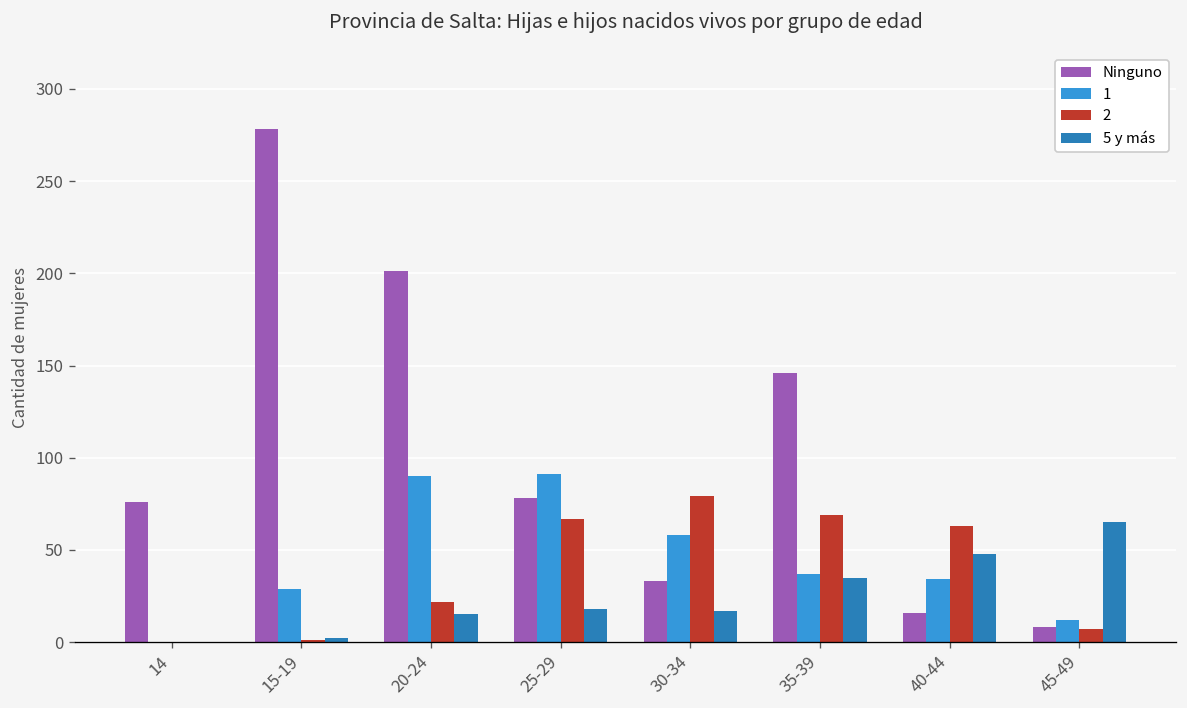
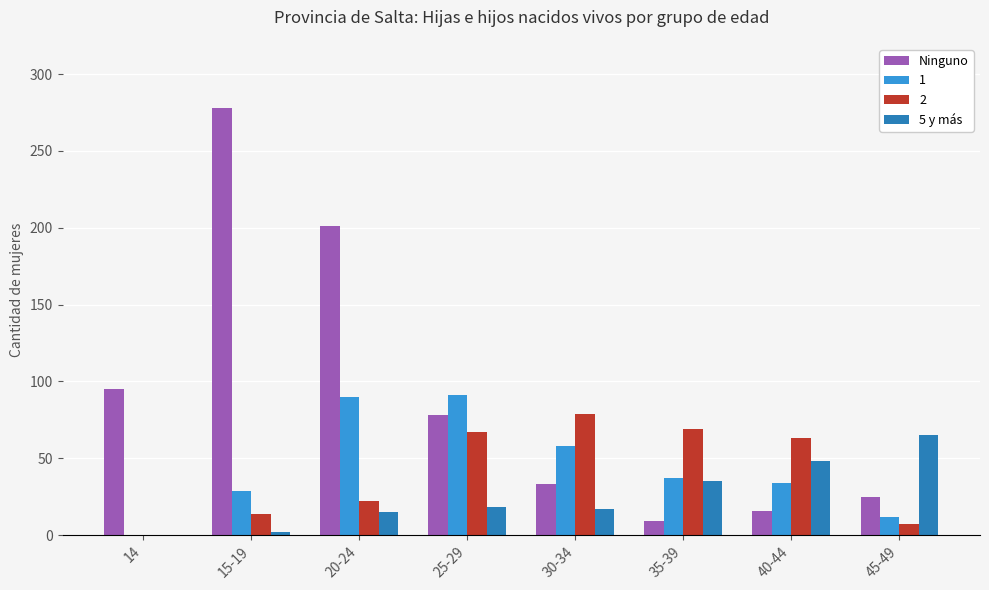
  {
    "Ninguno": {
-     "14": 76,
+     "14": 95,
      "15-19": 278,
      "20-24": 201,
      "25-29": 78,
      "30-34": 33,
-     "35-39": 146,
+     "35-39": 9,
      "40-44": 16,
-     "45-49": 8
+     "45-49": 25
    },
    "2": {
      "14": 0,
-     "15-19": 1,
+     "15-19": 14,
      "20-24": 22,
      "25-29": 67,
      "30-34": 79,
      "35-39": 69,
      "40-44": 63,
      "45-49": 7
    }
  }
